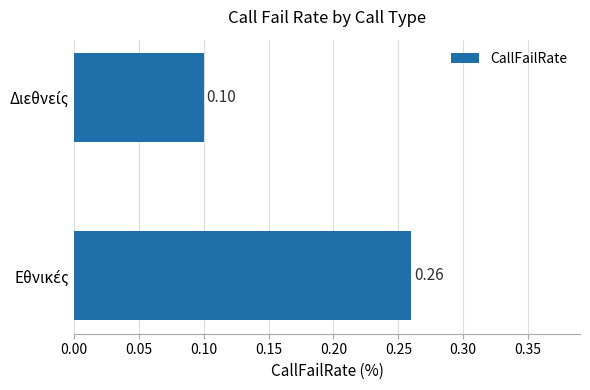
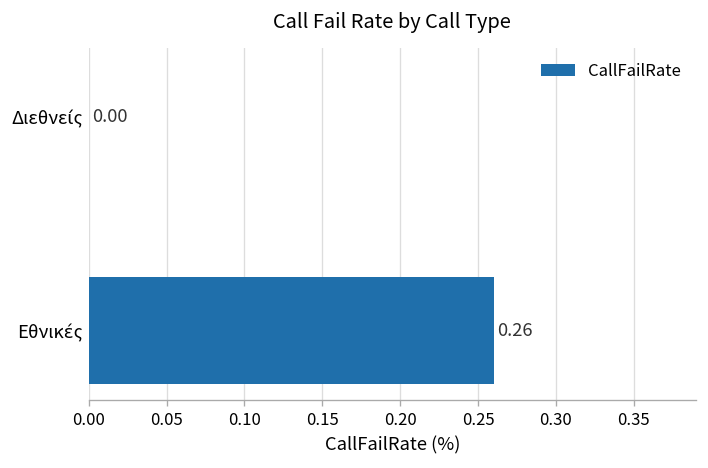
  {
-   "Διεθνείς": 0.10,
+   "Διεθνείς": 0.00,
    "Εθνικές": 0.26
  }
